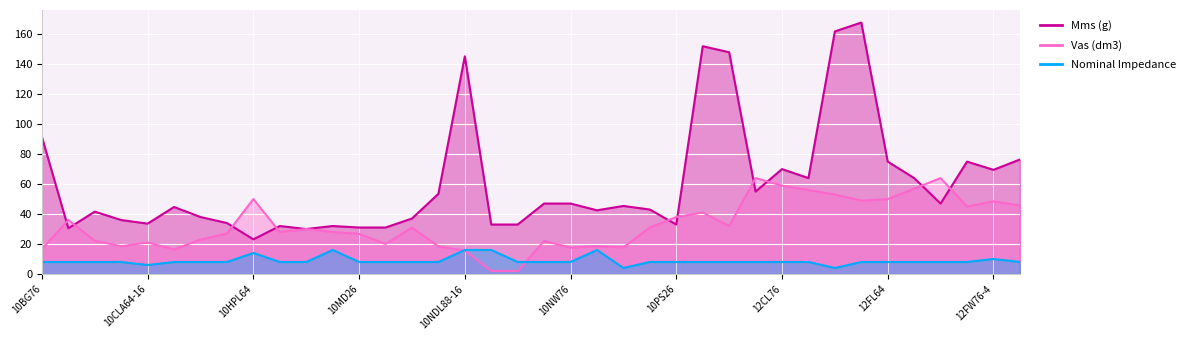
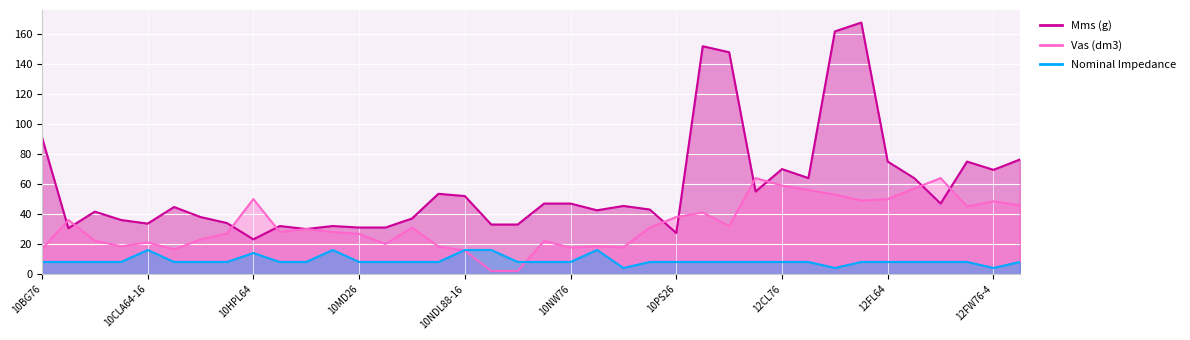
  {
    "Mms (g)": {
      "10BG76": 91,
      "10CLA64-16": 34,
      "10HPL64": 23,
      "10MD26": 31,
-     "10NDL88-16": 145,
+     "10NDL88-16": 52,
      "10NW76": 47,
-     "10PS26": 33,
+     "10PS26": 27,
      "12CL76": 70,
      "12FL64": 75,
      "12FW76-4": 70
    },
    "Vas (dm3)": {
      "10BG76": 17,
      "10CLA64-16": 21,
      "10HPL64": 50,
      "10MD26": 27,
      "10NW76": 18,
      "10PS26": 38,
      "12CL76": 59,
      "12FL64": 50,
      "12FW76-4": 49
    },
    "Nominal Impedance": {
      "10BG76": 8,
-     "10CLA64-16": 6,
+     "10CLA64-16": 16,
      "10HPL64": 14,
      "10MD26": 8,
      "10NW76": 8,
      "10PS26": 8,
      "12CL76": 8,
      "12FL64": 8,
-     "12FW76-4": 10
+     "12FW76-4": 4
    }
  }
